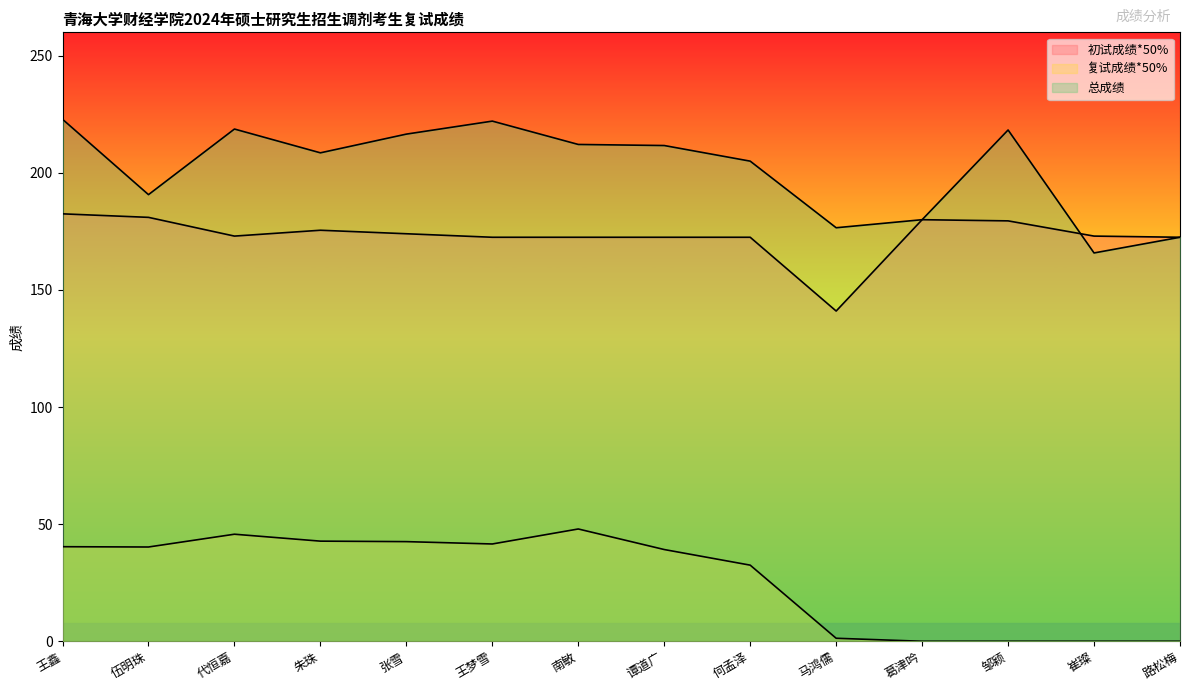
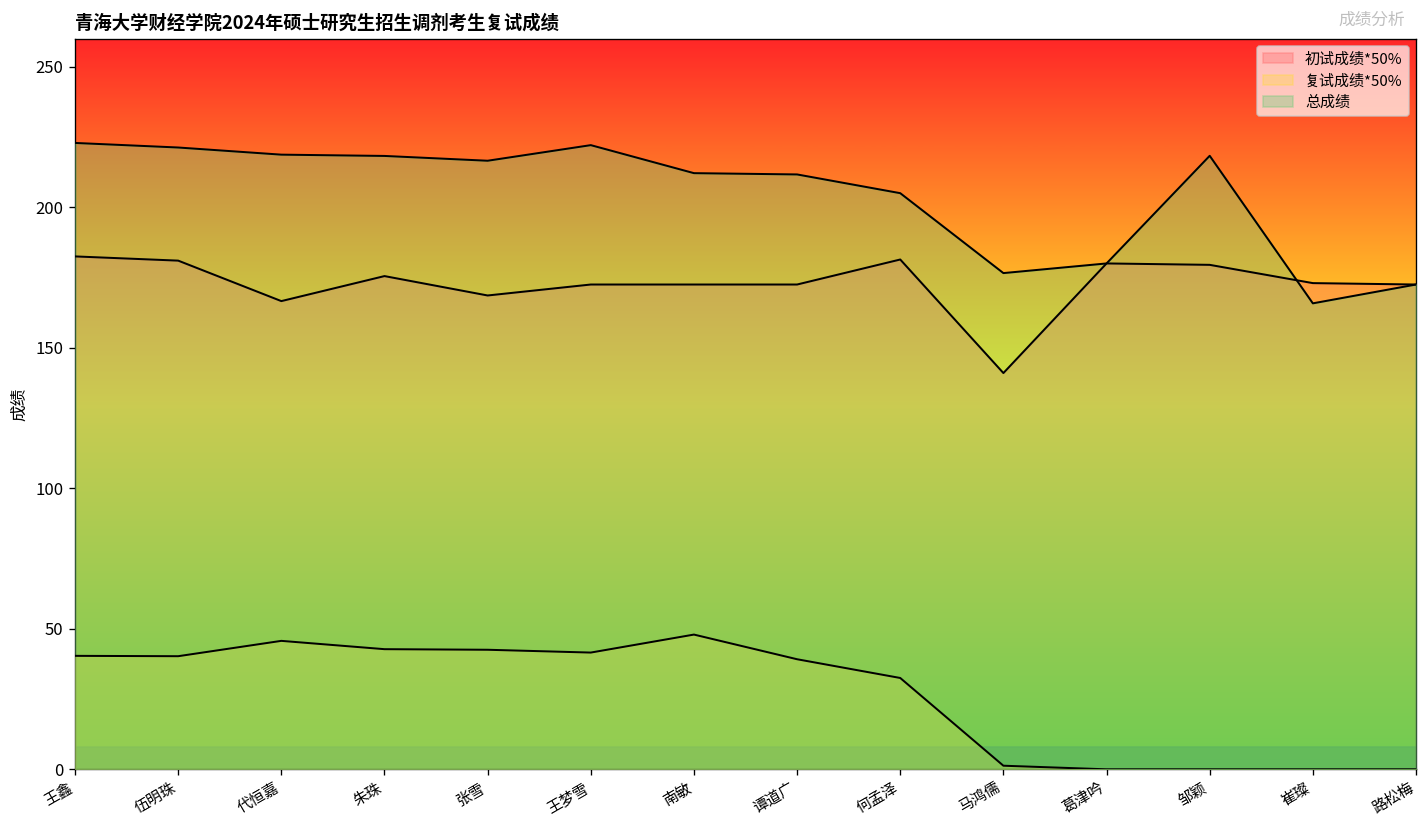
  {
    "初试成绩*50%": {
      "王鑫": 183,
      "伍明珠": 181,
-     "代恒嘉": 173,
+     "代恒嘉": 167,
      "朱珠": 176,
-     "张雪": 174,
+     "张雪": 169,
      "王梦雪": 173,
      "南敏": 173,
      "谭道广": 173,
-     "何孟泽": 173,
+     "何孟泽": 181,
      "马鸿儒": 141,
      "邹颖": 180,
      "崔璨": 173
    },
    "复试成绩*50%": {
      "王鑫": 40,
      "伍明珠": 40,
      "代恒嘉": 46,
      "朱珠": 43,
      "张雪": 43,
      "王梦雪": 42,
      "南敏": 48,
      "谭道广": 39,
      "何孟泽": 33
    },
    "总成绩": {
      "王鑫": 223,
-     "伍明珠": 191,
+     "伍明珠": 221,
      "代恒嘉": 219,
-     "朱珠": 209,
+     "朱珠": 218,
      "张雪": 217,
      "王梦雪": 222,
      "南敏": 212,
      "谭道广": 212,
      "何孟泽": 205,
      "马鸿儒": 177,
      "邹颖": 218,
      "崔璨": 166
    }
  }
